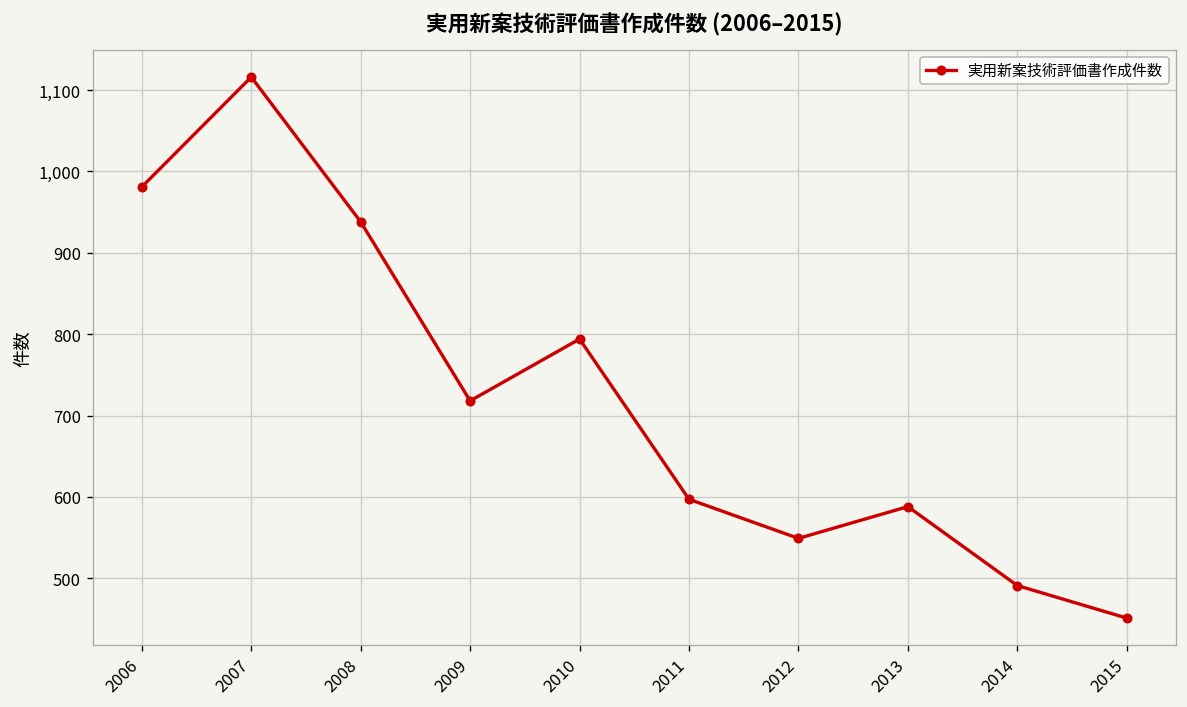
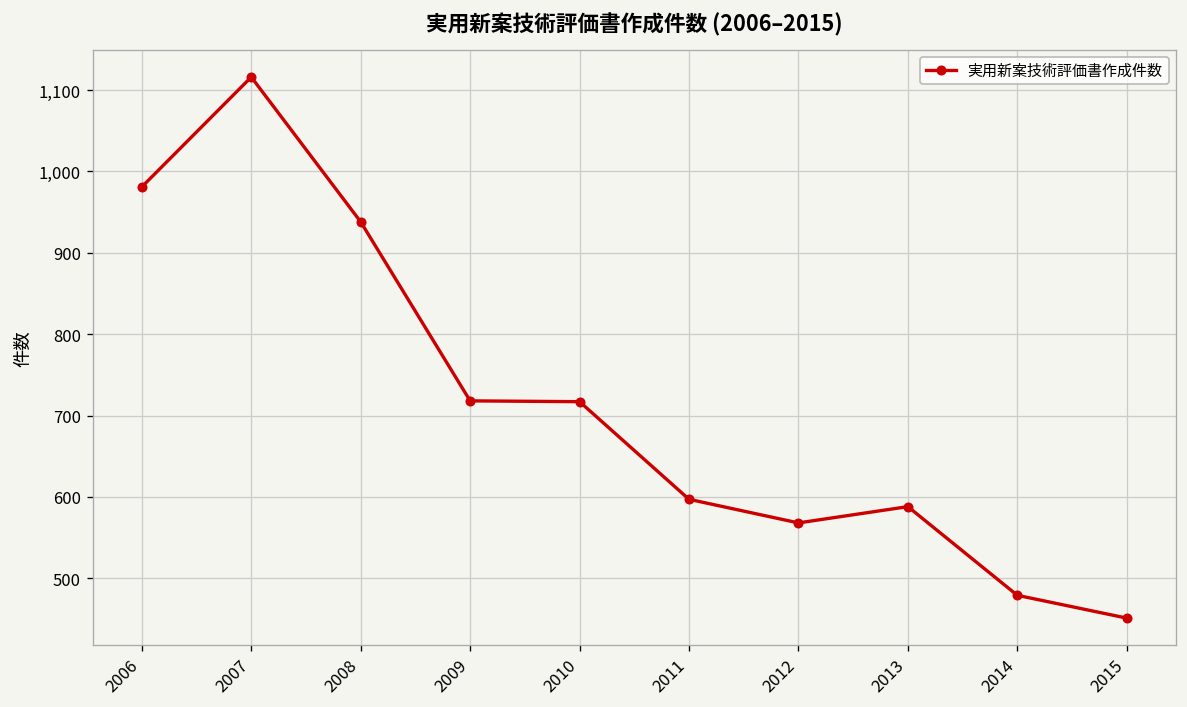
  {
    "2006": "980",
    "2007": "1,120",
    "2008": "940",
    "2009": "720",
-   "2010": "790",
+   "2010": "720",
    "2011": "600",
-   "2012": "550",
+   "2012": "570",
    "2013": "590",
-   "2014": "490",
+   "2014": "480",
    "2015": "450"
  }
